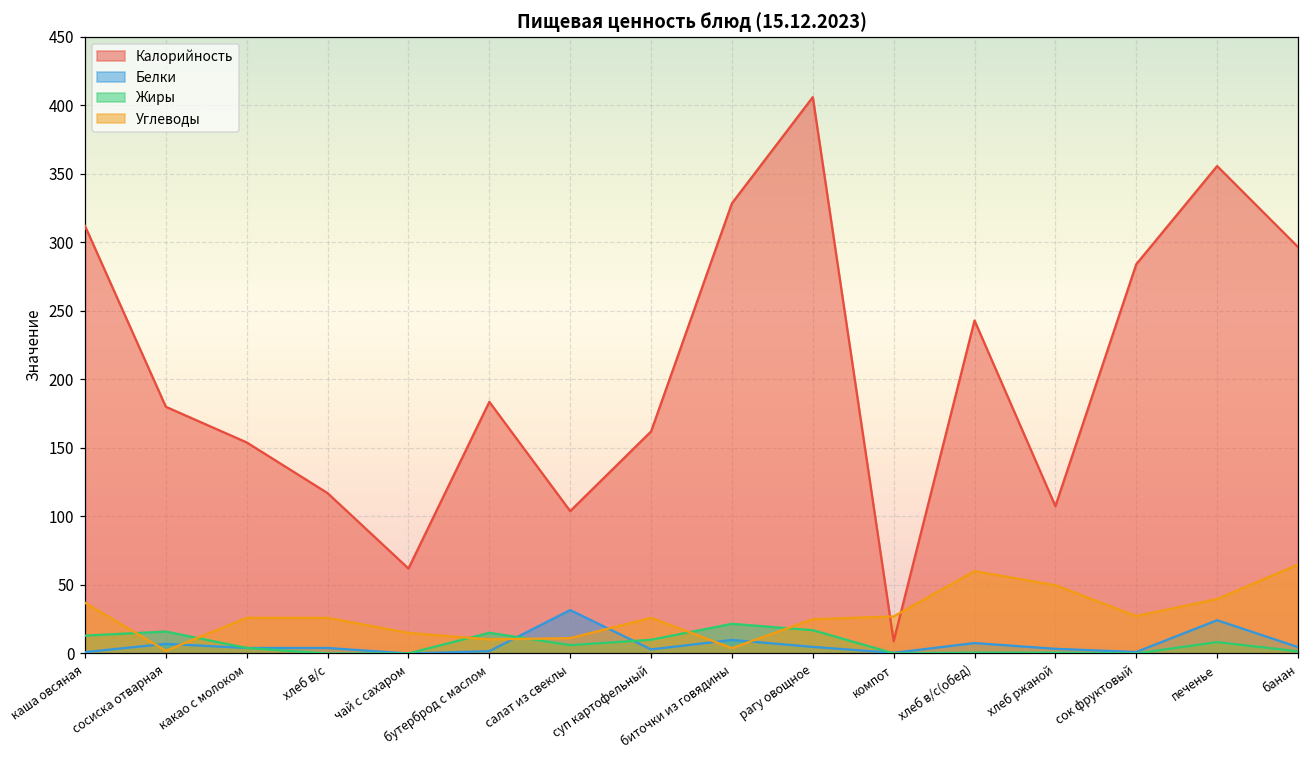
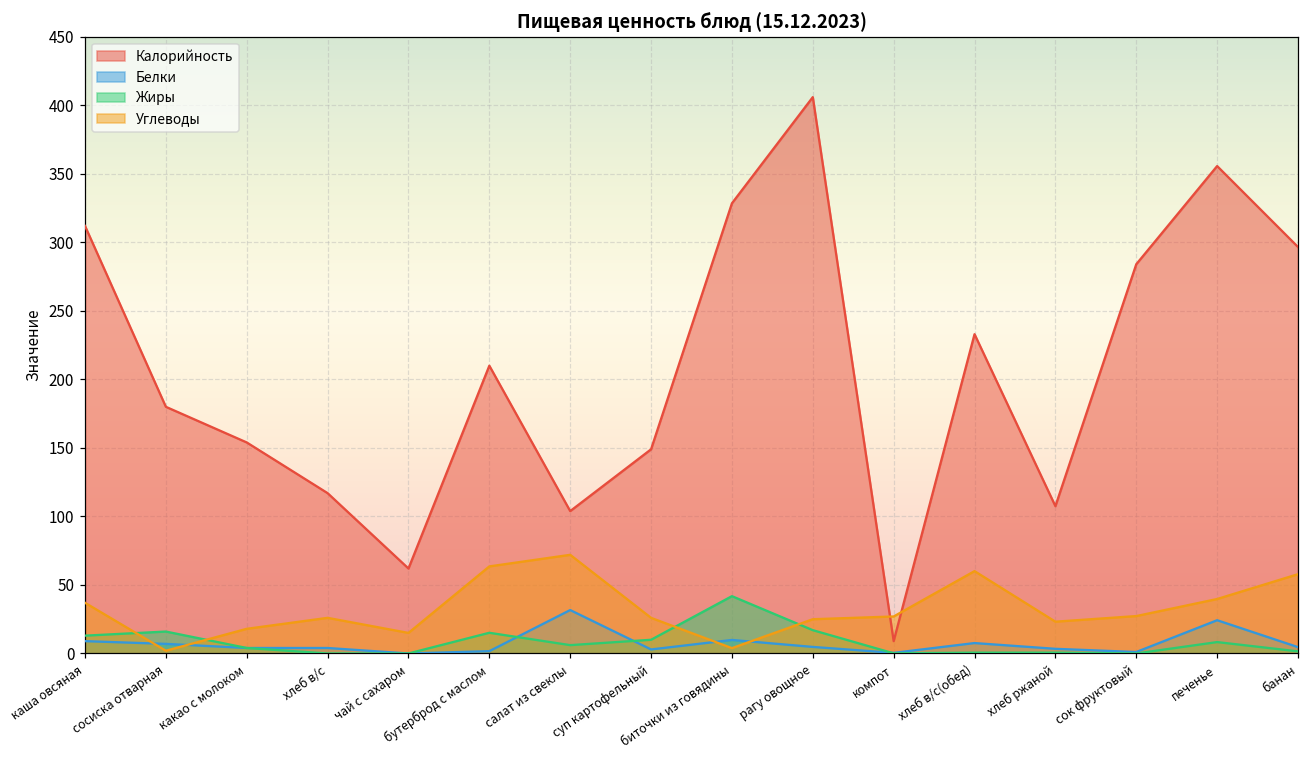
  {
    "Калорийность": {
      "каша овсяная": 312,
      "сосиска отварная": 180,
      "какао с молоком": 154,
      "хлеб в/с": 117,
      "чай с сахаром": 62,
-     "бутерброд с маслом": 184,
+     "бутерброд с маслом": 210,
      "салат из свеклы": 104,
-     "суп картофельный": 162,
+     "суп картофельный": 149,
      "биточки из говядины": 329,
      "рагу овощное": 406,
      "компот": 9,
-     "хлеб в/с(обед)": 243,
+     "хлеб в/с(обед)": 233,
      "хлеб ржаной": 108,
      "сок фруктовый": 284,
      "печенье": 356,
      "банан": 297
    },
    "Белки": {
-     "каша овсяная": 1,
+     "каша овсяная": 9,
      "сосиска отварная": 7,
      "хлеб в/с": 4,
      "бутерброд с маслом": 2,
      "салат из свеклы": 32,
      "суп картофельный": 3,
      "биточки из говядины": 10,
      "рагу овощное": 5,
      "хлеб в/с(обед)": 8,
      "хлеб ржаной": 3,
      "печенье": 24,
      "банан": 5
    },
    "Жиры": {
      "каша овсяная": 13,
      "сосиска отварная": 16,
      "хлеб в/с": 0,
      "бутерброд с маслом": 15,
      "салат из свеклы": 6,
      "суп картофельный": 10,
-     "биточки из говядины": 22,
+     "биточки из говядины": 42,
      "рагу овощное": 17,
      "хлеб в/с(обед)": 1,
      "хлеб ржаной": 1,
      "печенье": 8,
      "банан": 2
    },
    "Углеводы": {
      "каша овсяная": 37,
      "сосиска отварная": 2,
-     "какао с молоком": 26,
+     "какао с молоком": 18,
      "хлеб в/с": 26,
      "чай с сахаром": 15,
-     "бутерброд с маслом": 10,
-     "салат из свеклы": 11,
+     "бутерброд с маслом": 64,
+     "салат из свеклы": 72,
      "суп картофельный": 26,
      "биточки из говядины": 4,
      "рагу овощное": 25,
      "компот": 27,
      "хлеб в/с(обед)": 60,
-     "хлеб ржаной": 50,
+     "хлеб ржаной": 23,
      "сок фруктовый": 27,
      "печенье": 40,
-     "банан": 65
+     "банан": 58
    }
  }
